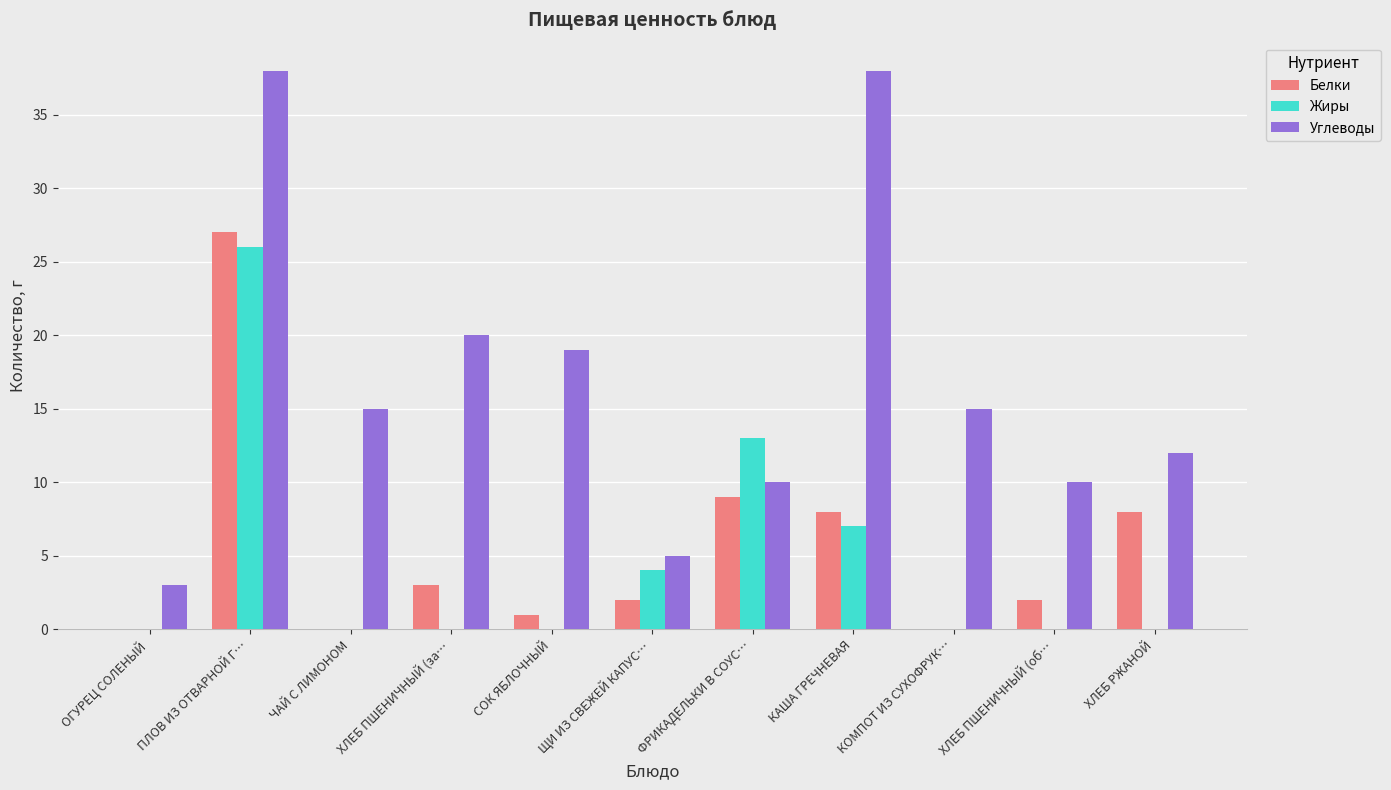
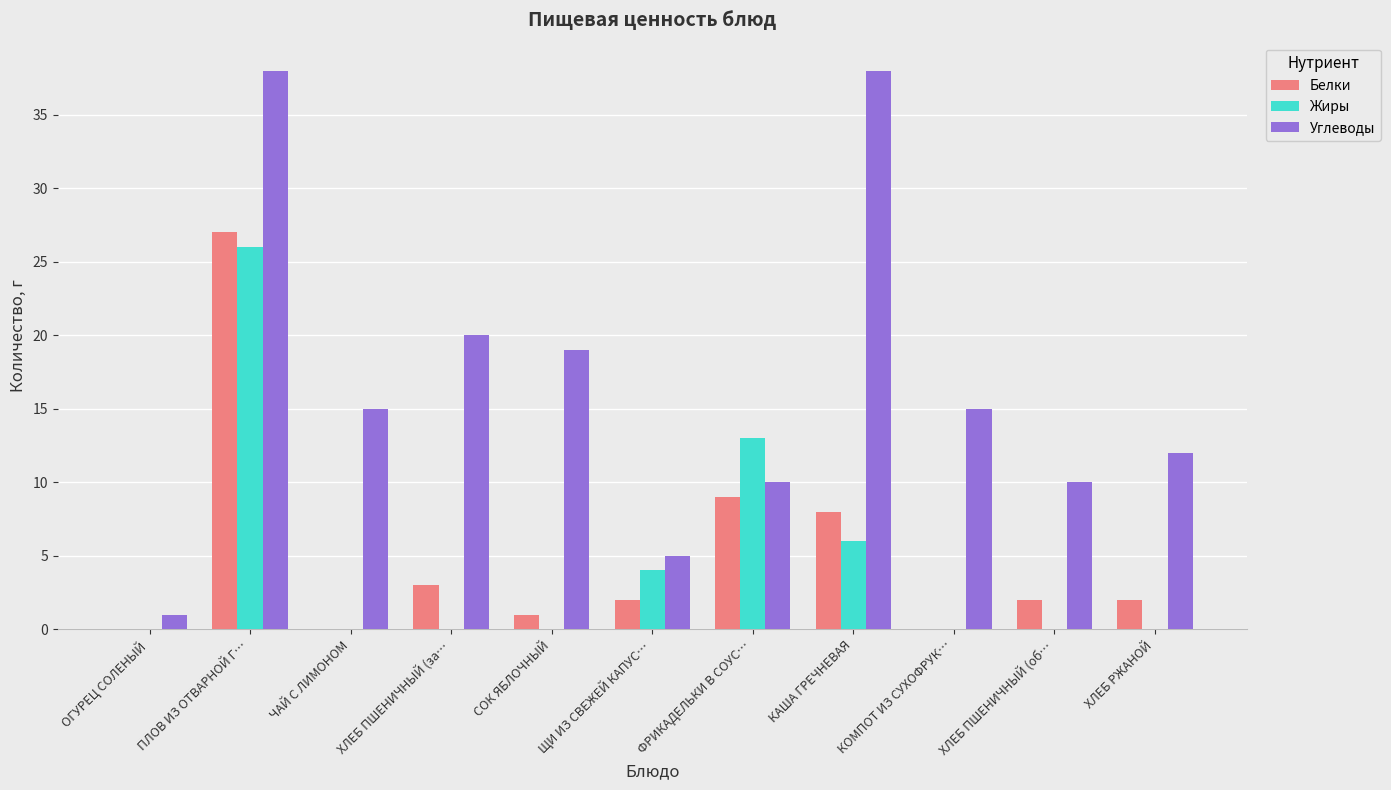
  {
    "Белки": {
      "ОГУРЕЦ СОЛЕНЫЙ": 0,
      "ПЛОВ ИЗ ОТВАРНОЙ Г…": 27,
      "ЧАЙ С ЛИМОНОМ": 0,
      "ХЛЕБ ПШЕНИЧНЫЙ (за…": 3,
      "СОК ЯБЛОЧНЫЙ": 1,
      "ЩИ ИЗ СВЕЖЕЙ КАПУС…": 2,
      "ФРИКАДЕЛЬКИ В СОУС…": 9,
      "КАША ГРЕЧНЕВАЯ": 8,
      "КОМПОТ ИЗ СУХОФРУК…": 0,
      "ХЛЕБ ПШЕНИЧНЫЙ (об…": 2,
-     "ХЛЕБ РЖАНОЙ": 8
+     "ХЛЕБ РЖАНОЙ": 2
    },
    "Жиры": {
      "ОГУРЕЦ СОЛЕНЫЙ": 0,
      "ПЛОВ ИЗ ОТВАРНОЙ Г…": 26,
      "ЧАЙ С ЛИМОНОМ": 0,
      "ХЛЕБ ПШЕНИЧНЫЙ (за…": 0,
      "СОК ЯБЛОЧНЫЙ": 0,
      "ЩИ ИЗ СВЕЖЕЙ КАПУС…": 4,
      "ФРИКАДЕЛЬКИ В СОУС…": 13,
-     "КАША ГРЕЧНЕВАЯ": 7,
+     "КАША ГРЕЧНЕВАЯ": 6,
      "КОМПОТ ИЗ СУХОФРУК…": 0,
      "ХЛЕБ ПШЕНИЧНЫЙ (об…": 0,
      "ХЛЕБ РЖАНОЙ": 0
    },
    "Углеводы": {
-     "ОГУРЕЦ СОЛЕНЫЙ": 3,
+     "ОГУРЕЦ СОЛЕНЫЙ": 1,
      "ПЛОВ ИЗ ОТВАРНОЙ Г…": 38,
      "ЧАЙ С ЛИМОНОМ": 15,
      "ХЛЕБ ПШЕНИЧНЫЙ (за…": 20,
      "СОК ЯБЛОЧНЫЙ": 19,
      "ЩИ ИЗ СВЕЖЕЙ КАПУС…": 5,
      "ФРИКАДЕЛЬКИ В СОУС…": 10,
      "КАША ГРЕЧНЕВАЯ": 38,
      "КОМПОТ ИЗ СУХОФРУК…": 15,
      "ХЛЕБ ПШЕНИЧНЫЙ (об…": 10,
      "ХЛЕБ РЖАНОЙ": 12
    }
  }
